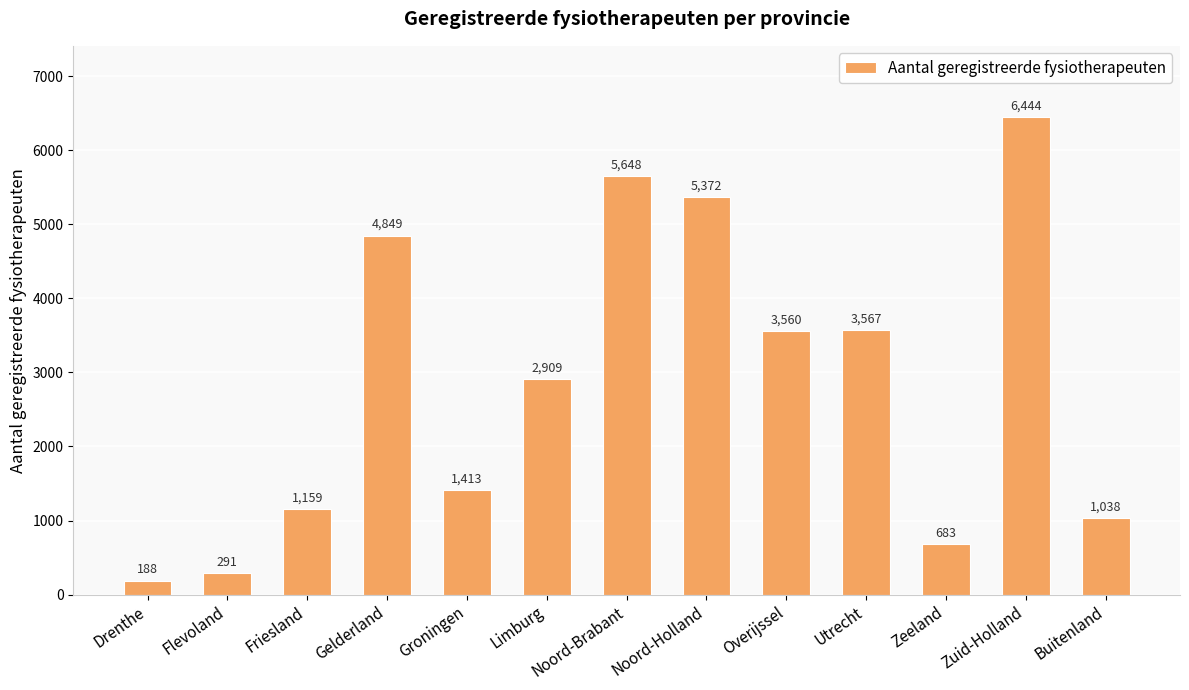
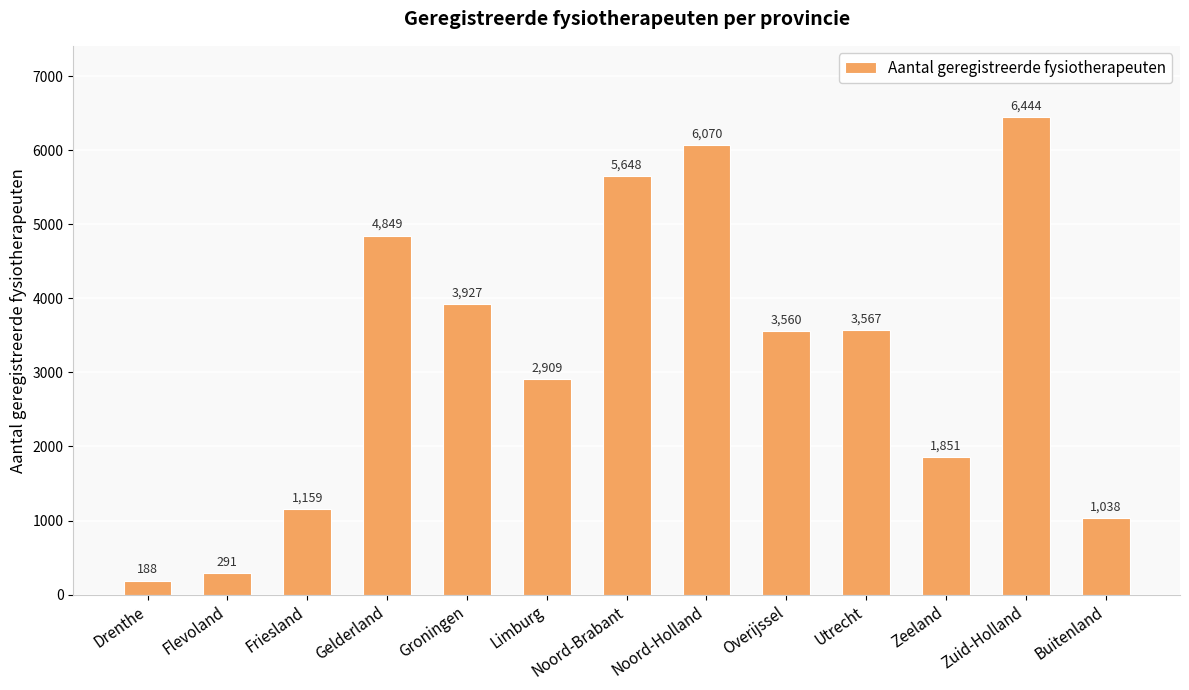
  {
    "Drenthe": "188",
    "Flevoland": "291",
    "Friesland": "1,159",
    "Gelderland": "4,849",
-   "Groningen": "1,413",
+   "Groningen": "3,927",
    "Limburg": "2,909",
    "Noord-Brabant": "5,648",
-   "Noord-Holland": "5,372",
+   "Noord-Holland": "6,070",
    "Overijssel": "3,560",
    "Utrecht": "3,567",
-   "Zeeland": "683",
+   "Zeeland": "1,851",
    "Zuid-Holland": "6,444",
    "Buitenland": "1,038"
  }
